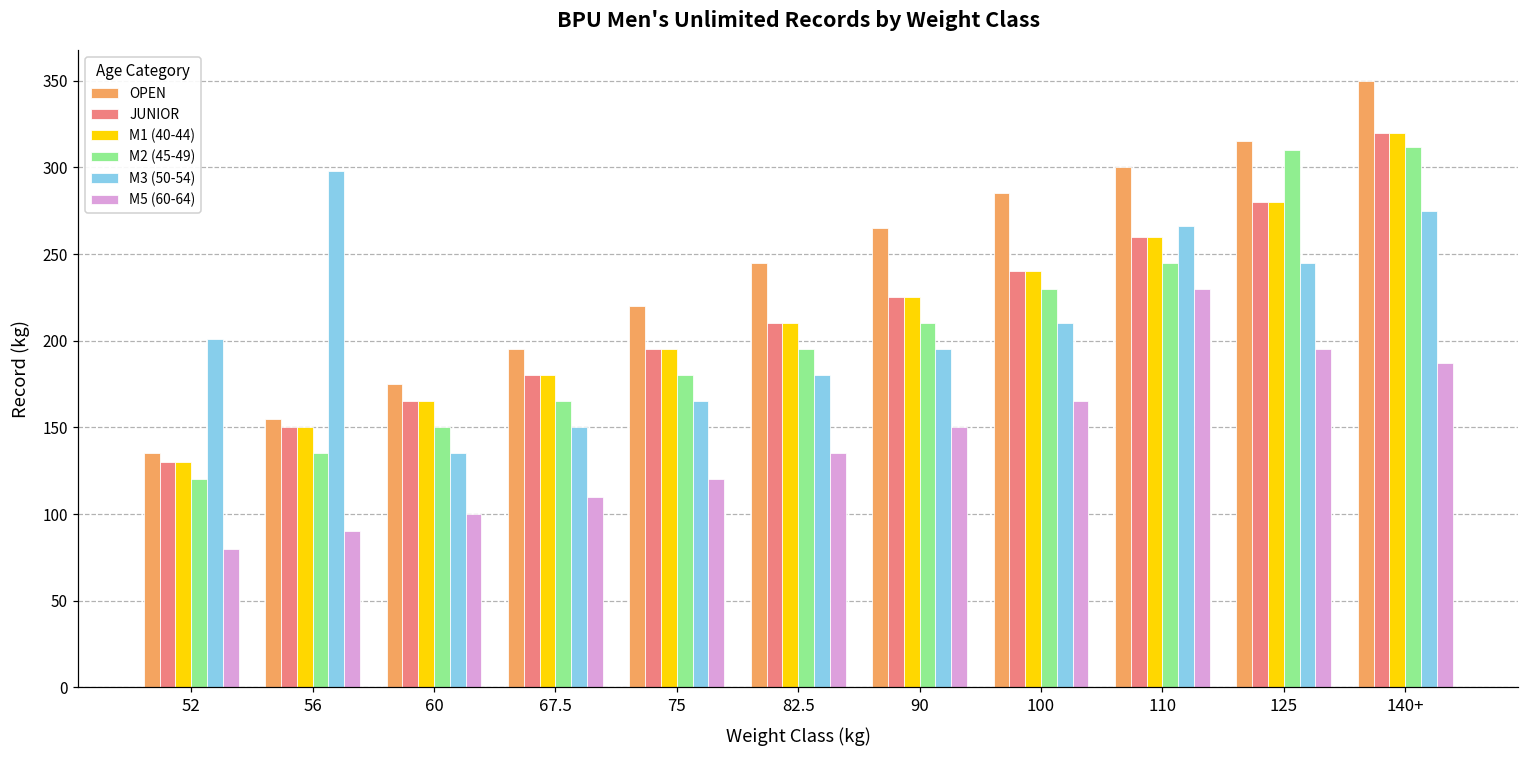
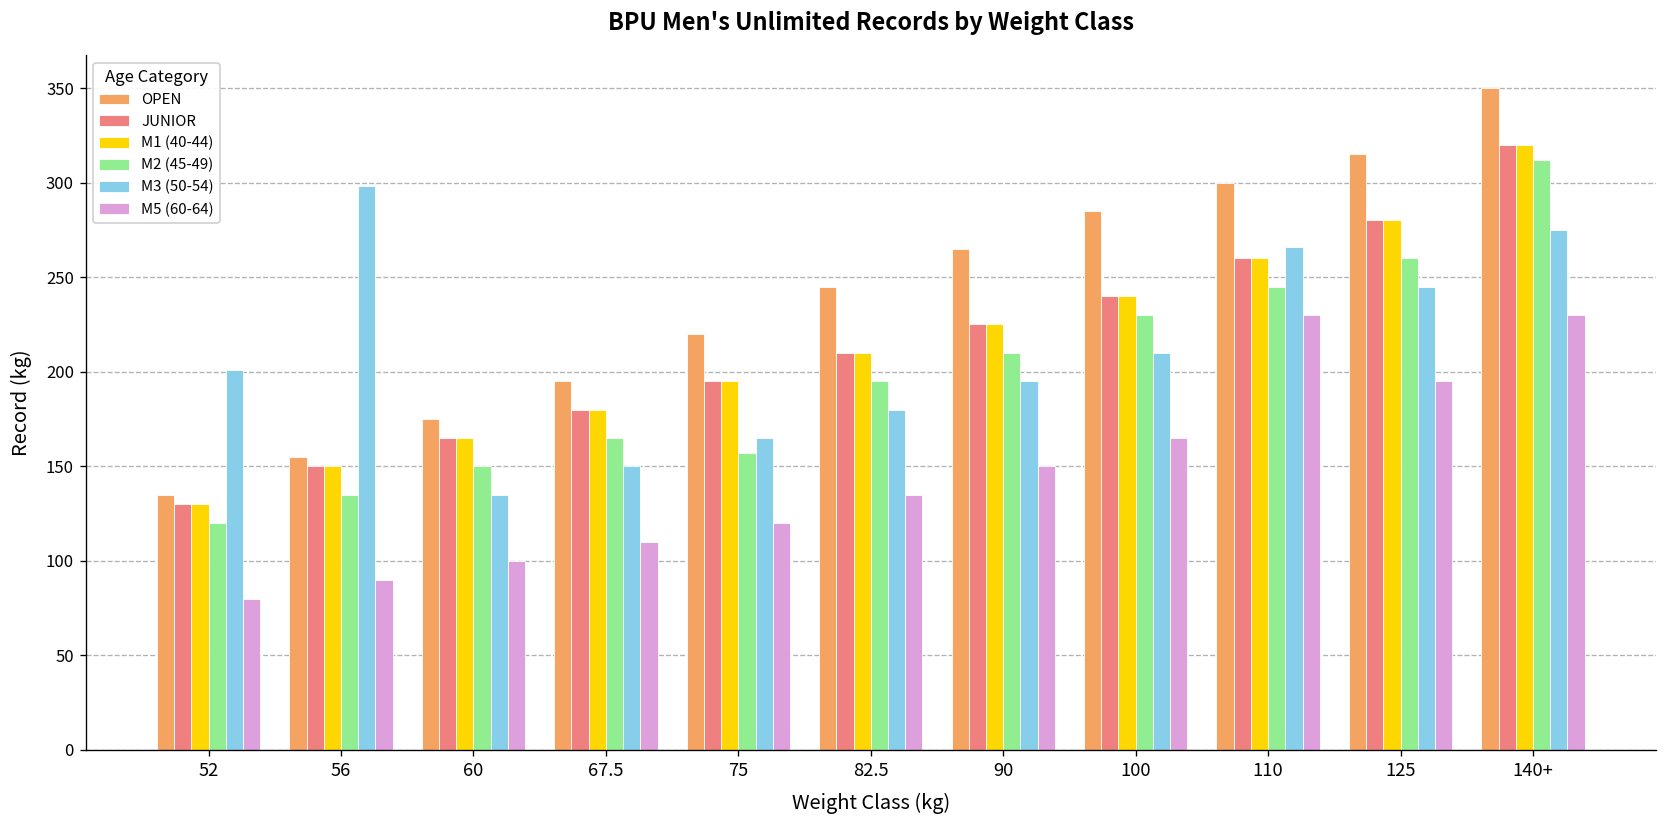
  {
    "M1 (40-44)": {
      "52": 130,
      "56": 150,
      "60": 165,
      "67.5": 180,
      "75": 195,
      "82.5": 210,
      "90": 225,
      "100": 240,
      "110": 260,
      "125": 280,
      "140+": 320
    },
    "M2 (45-49)": {
      "52": 120,
      "56": 135,
      "60": 150,
      "67.5": 165,
-     "75": 180,
+     "75": 157,
      "82.5": 195,
      "90": 210,
      "100": 230,
      "110": 245,
-     "125": 310,
+     "125": 260,
      "140+": 312
    },
    "M3 (50-54)": {
      "52": 201,
      "56": 298,
      "60": 135,
      "67.5": 150,
      "75": 165,
      "82.5": 180,
      "90": 195,
      "100": 210,
      "110": 266,
      "125": 245,
      "140+": 275
    },
    "M5 (60-64)": {
      "52": 80,
      "56": 90,
      "60": 100,
      "67.5": 110,
      "75": 120,
      "82.5": 135,
      "90": 150,
      "100": 165,
      "110": 230,
      "125": 195,
-     "140+": 187
+     "140+": 230
    }
  }
